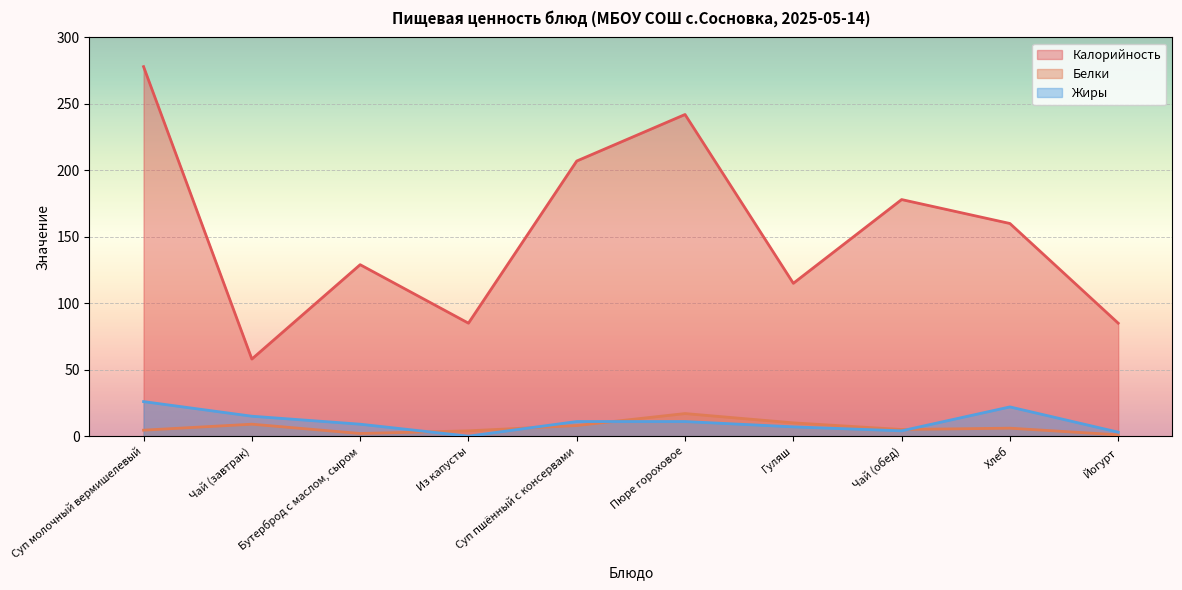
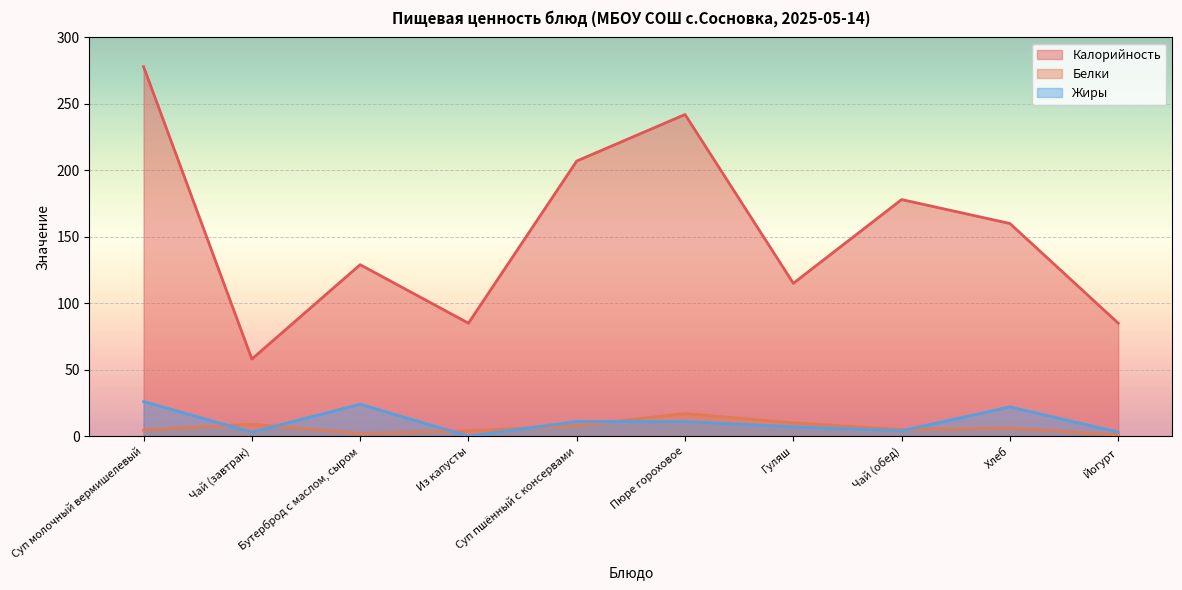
  {
    "Жиры": {
      "Суп молочный вермишелевый": 26,
-     "Чай (завтрак)": 15,
-     "Бутерброд с маслом, сыром": 9,
+     "Чай (завтрак)": 3,
+     "Бутерброд с маслом, сыром": 24,
      "Из капусты": 0,
      "Суп пшённый с консервами": 11,
      "Пюре гороховое": 11,
      "Гуляш": 7,
      "Хлеб": 22,
      "Йогурт": 3
    }
  }
